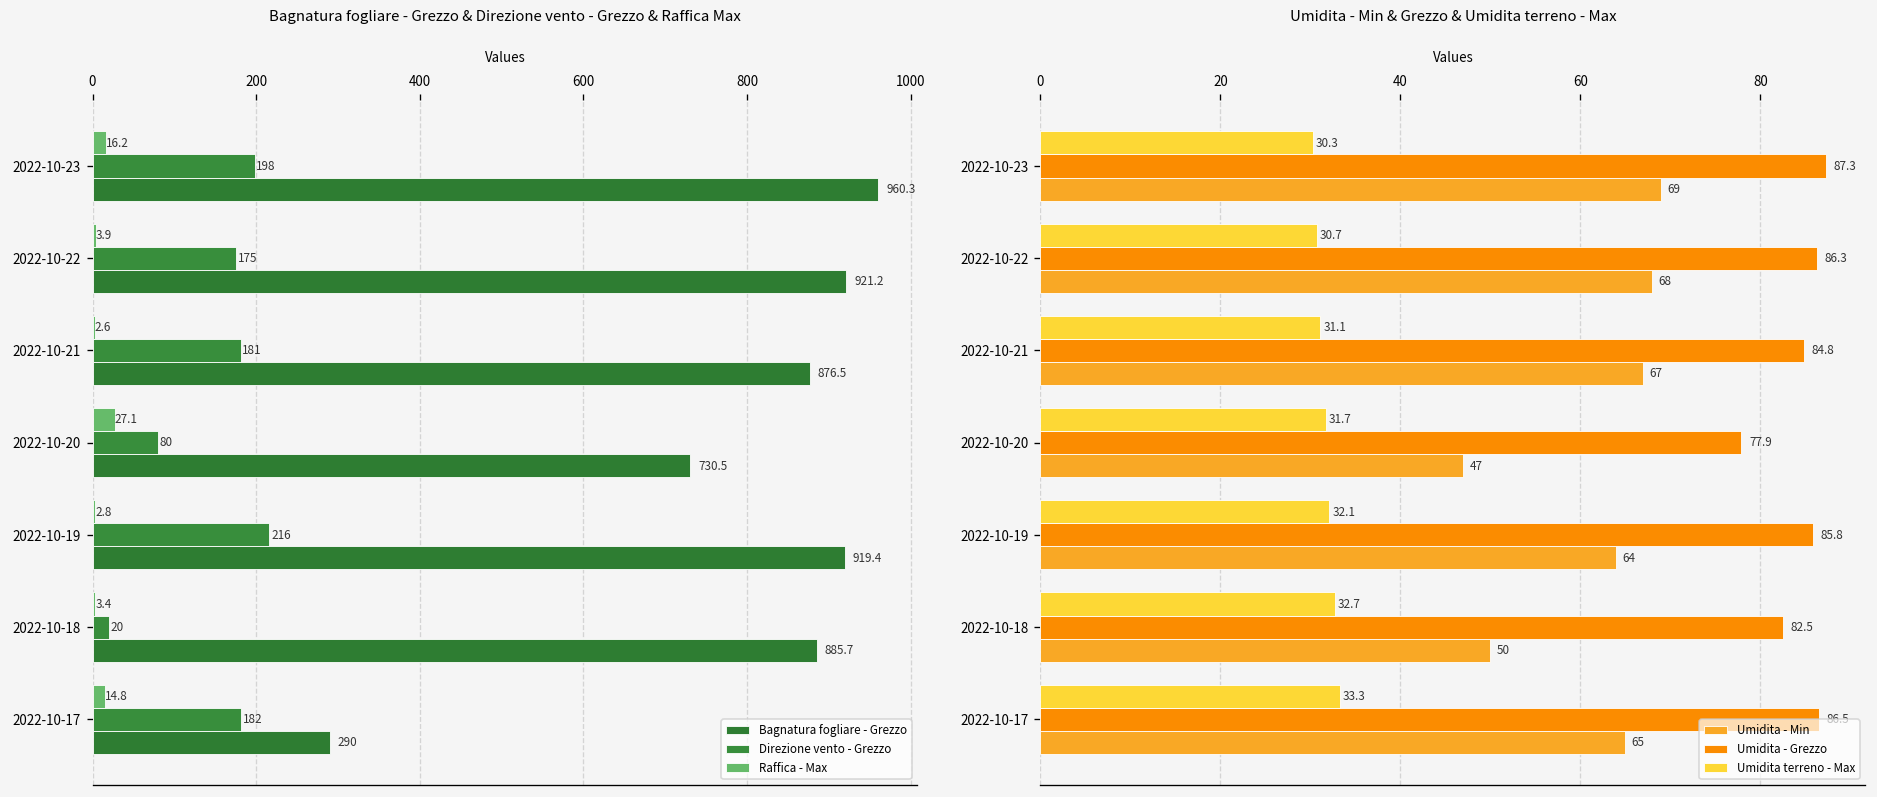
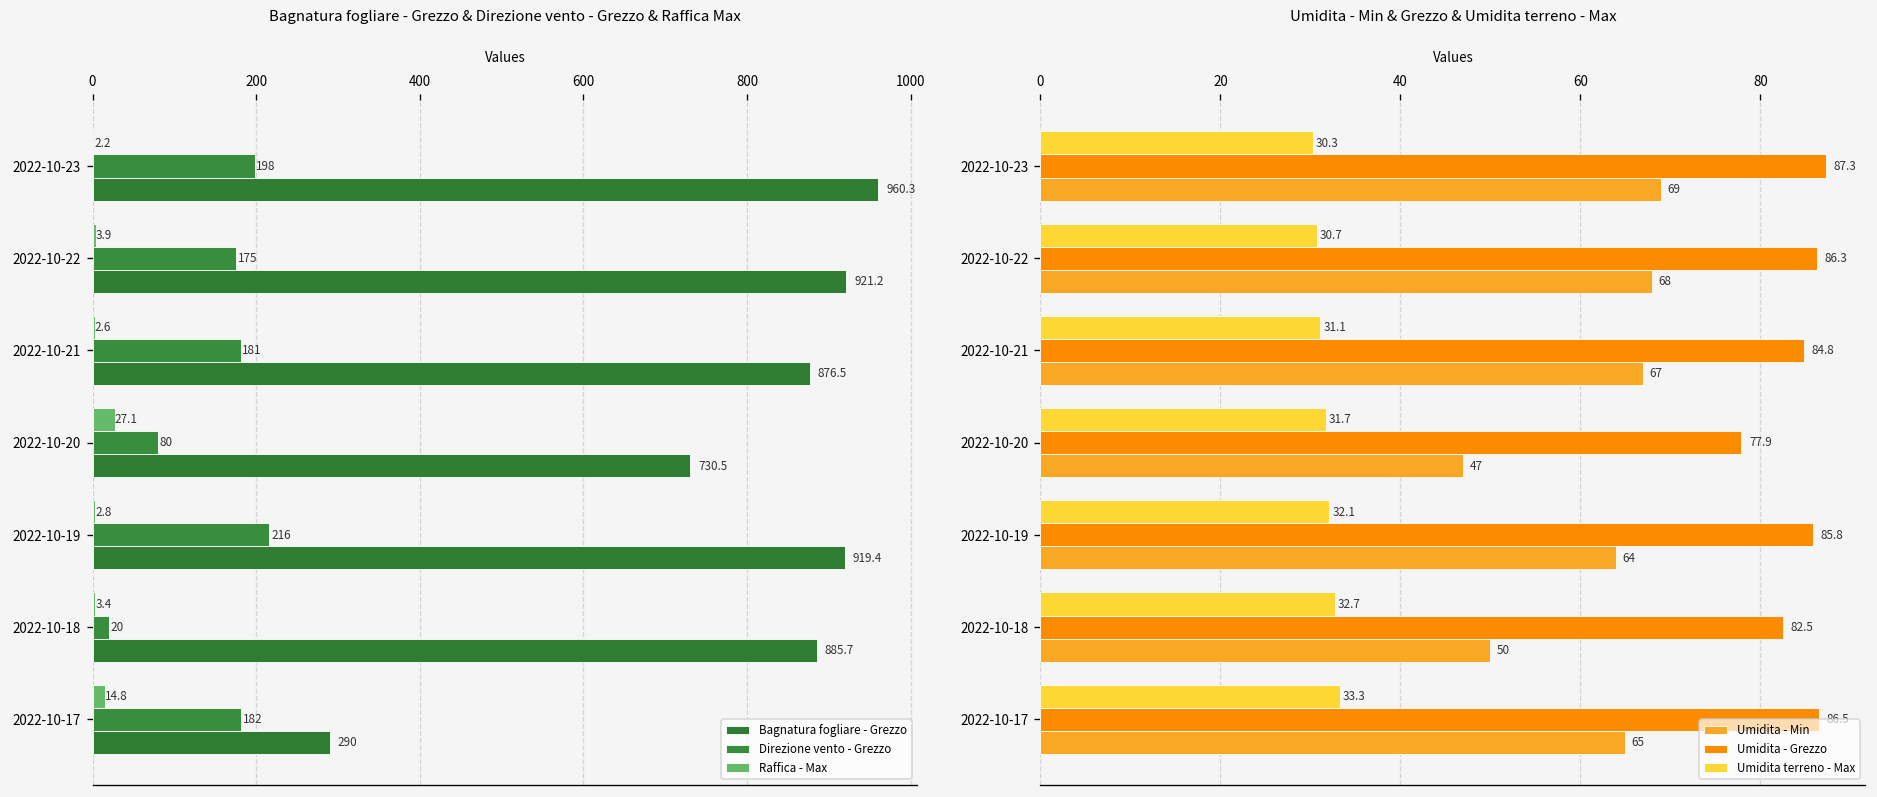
  {
    "Bagnatura fogliare - Grezzo & Direzione vento - Grezzo & Raffica Max": {
      "Raffica - Max": {
-       "2022-10-23": 16.2,
+       "2022-10-23": 2.2,
        "2022-10-22": 3.9,
        "2022-10-21": 2.6,
        "2022-10-20": 27.1,
        "2022-10-19": 2.8,
        "2022-10-18": 3.4,
        "2022-10-17": 14.8
      }
    }
  }
